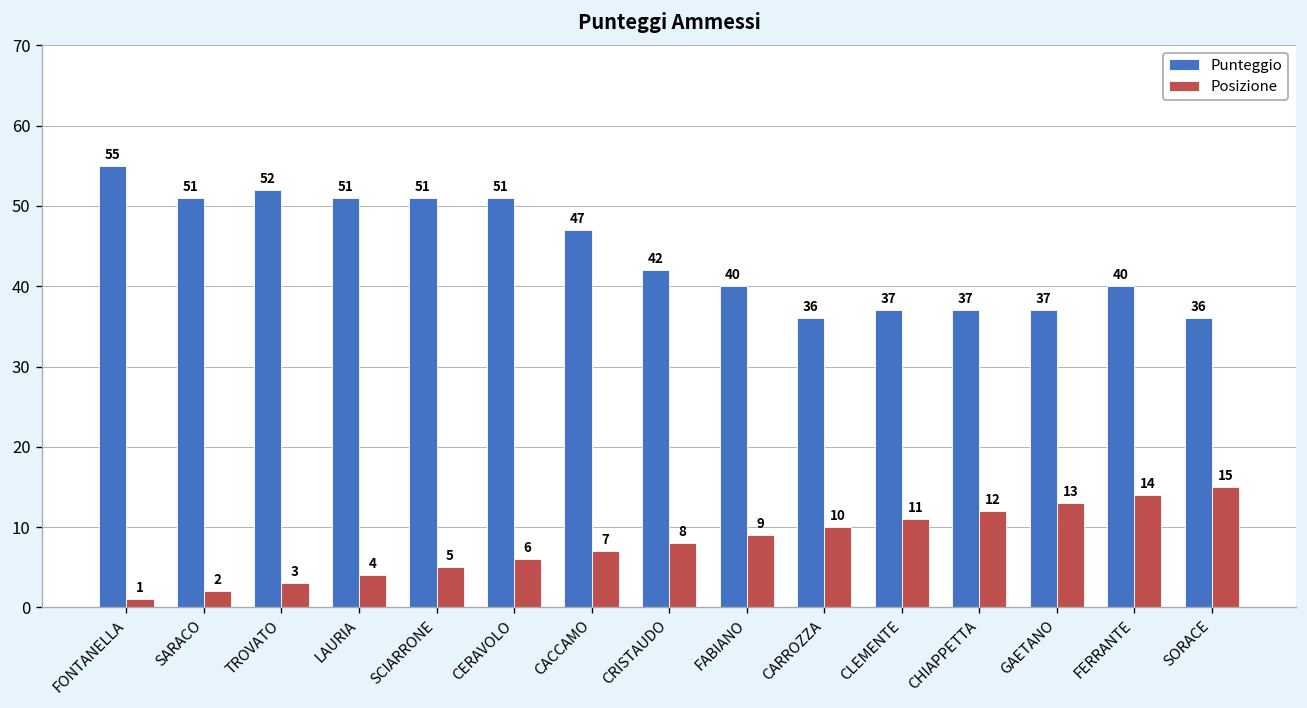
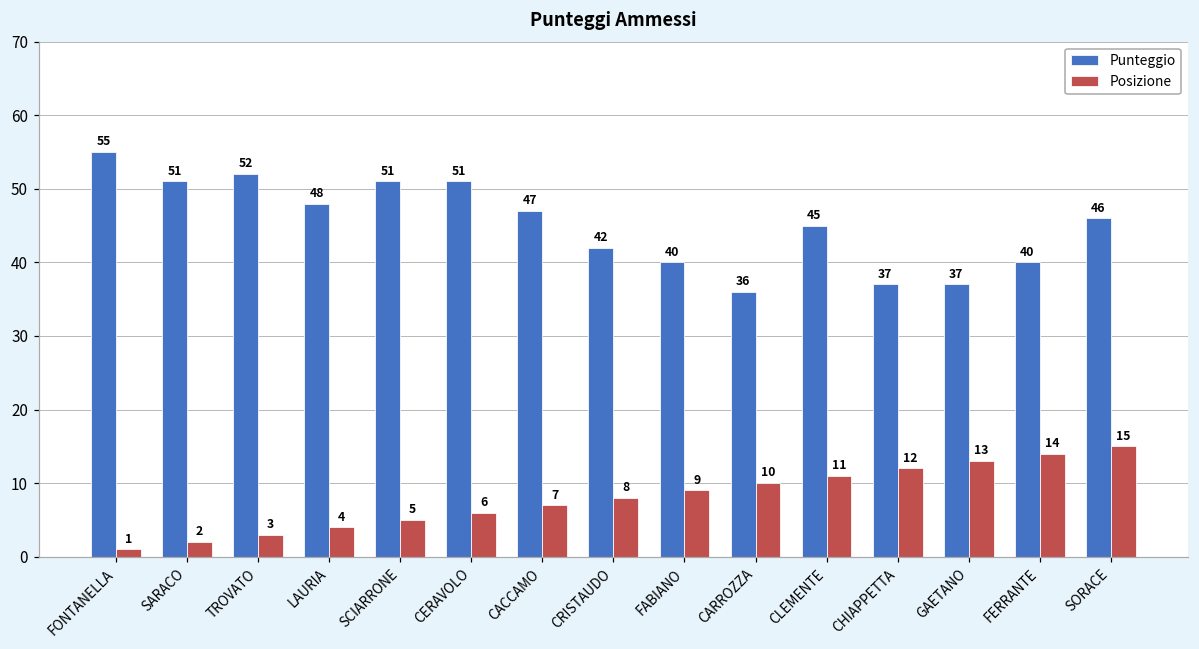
  {
    "Punteggio": {
      "FONTANELLA": 55,
      "SARACO": 51,
      "TROVATO": 52,
-     "LAURIA": 51,
+     "LAURIA": 48,
      "SCIARRONE": 51,
      "CERAVOLO": 51,
      "CACCAMO": 47,
      "CRISTAUDO": 42,
      "FABIANO": 40,
      "CARROZZA": 36,
-     "CLEMENTE": 37,
+     "CLEMENTE": 45,
      "CHIAPPETTA": 37,
      "GAETANO": 37,
      "FERRANTE": 40,
-     "SORACE": 36
+     "SORACE": 46
    },
    "Posizione": {
      "FONTANELLA": 1,
      "SARACO": 2,
      "TROVATO": 3,
      "LAURIA": 4,
      "SCIARRONE": 5,
      "CERAVOLO": 6,
      "CACCAMO": 7,
      "CRISTAUDO": 8,
      "FABIANO": 9,
      "CARROZZA": 10,
      "CLEMENTE": 11,
      "CHIAPPETTA": 12,
      "GAETANO": 13,
      "FERRANTE": 14,
      "SORACE": 15
    }
  }
